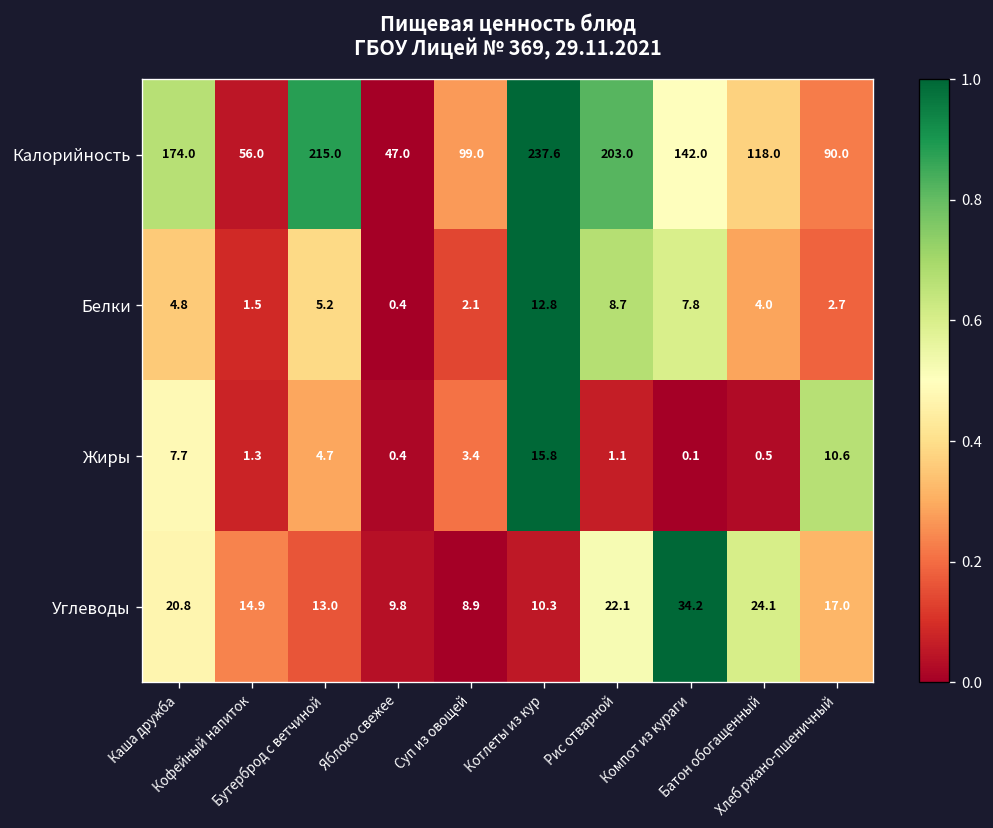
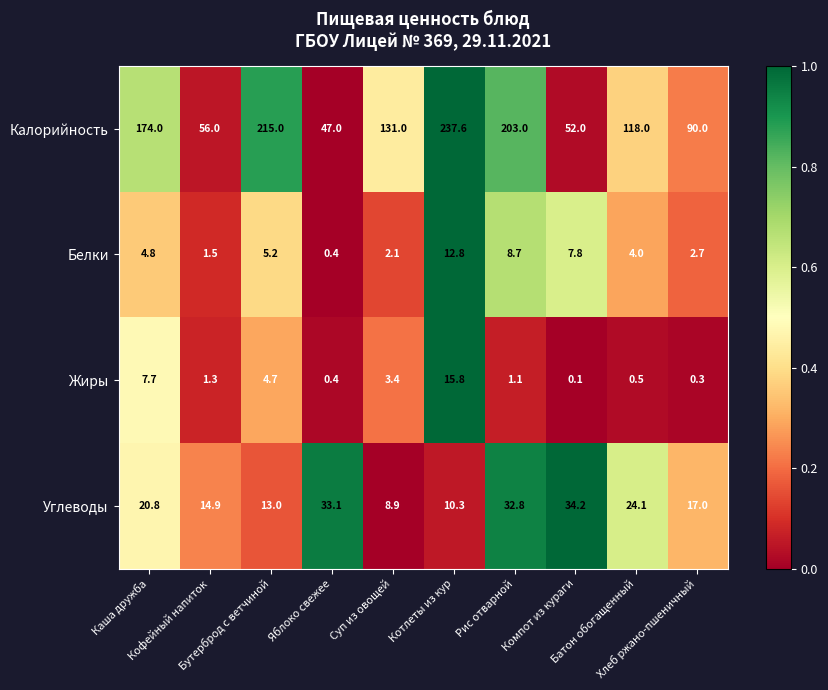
  {
    "Калорийность": {
      "Каша дружба": 174.0,
      "Кофейный напиток": 56.0,
      "Бутерброд с ветчиной": 215.0,
      "Яблоко свежее": 47.0,
-     "Суп из овощей": 99.0,
+     "Суп из овощей": 131.0,
      "Котлеты из кур": 237.6,
      "Рис отварной": 203.0,
-     "Компот из кураги": 142.0,
+     "Компот из кураги": 52.0,
      "Батон обогащенный": 118.0,
      "Хлеб ржано-пшеничный": 90.0
    },
    "Белки": {
      "Каша дружба": 4.8,
      "Кофейный напиток": 1.5,
      "Бутерброд с ветчиной": 5.2,
      "Яблоко свежее": 0.4,
      "Суп из овощей": 2.1,
      "Котлеты из кур": 12.8,
      "Рис отварной": 8.7,
      "Компот из кураги": 7.8,
      "Батон обогащенный": 4.0,
      "Хлеб ржано-пшеничный": 2.7
    },
    "Жиры": {
      "Каша дружба": 7.7,
      "Кофейный напиток": 1.3,
      "Бутерброд с ветчиной": 4.7,
      "Яблоко свежее": 0.4,
      "Суп из овощей": 3.4,
      "Котлеты из кур": 15.8,
      "Рис отварной": 1.1,
      "Компот из кураги": 0.1,
      "Батон обогащенный": 0.5,
-     "Хлеб ржано-пшеничный": 10.6
+     "Хлеб ржано-пшеничный": 0.3
    },
    "Углеводы": {
      "Каша дружба": 20.8,
      "Кофейный напиток": 14.9,
      "Бутерброд с ветчиной": 13.0,
-     "Яблоко свежее": 9.8,
+     "Яблоко свежее": 33.1,
      "Суп из овощей": 8.9,
      "Котлеты из кур": 10.3,
-     "Рис отварной": 22.1,
+     "Рис отварной": 32.8,
      "Компот из кураги": 34.2,
      "Батон обогащенный": 24.1,
      "Хлеб ржано-пшеничный": 17.0
    }
  }
